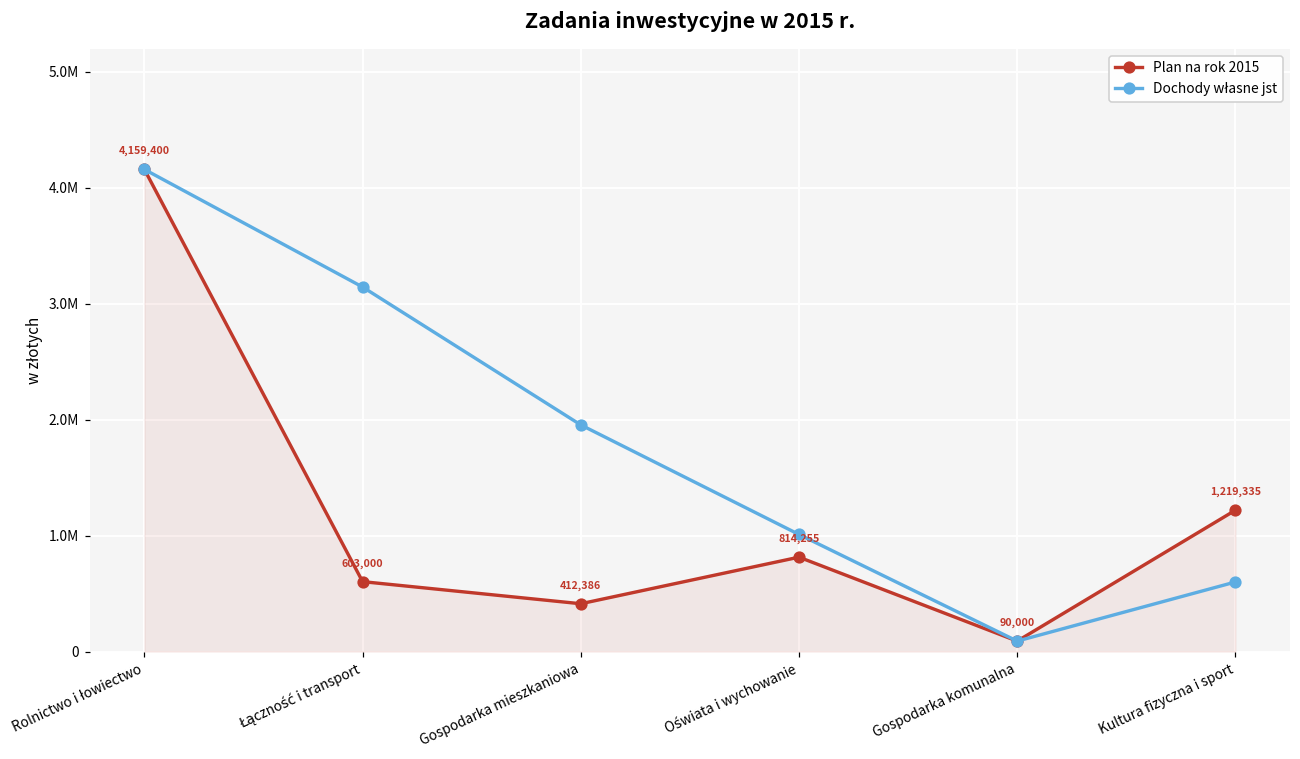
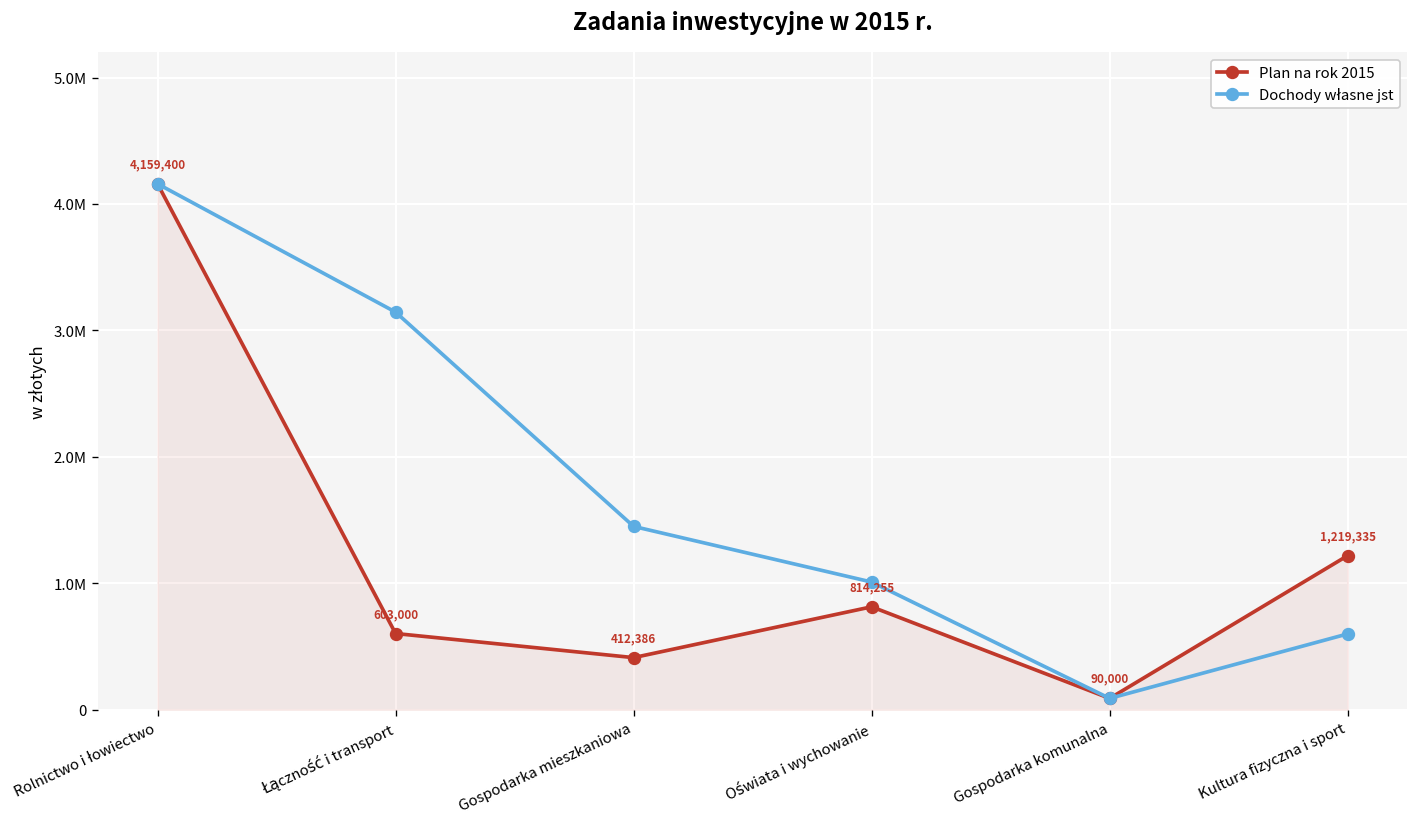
  {
    "Plan na rok 2015": {
      "Łączność i transport": "603,000",
      "Gospodarka mieszkaniowa": "412,386",
      "Kultura fizyczna i sport": "1,219,335"
    },
    "Dochody własne jst": {
      "Łączność i transport": "3140000",
-     "Gospodarka mieszkaniowa": "1960000",
+     "Gospodarka mieszkaniowa": "1450000",
      "Kultura fizyczna i sport": "600000"
    }
  }
